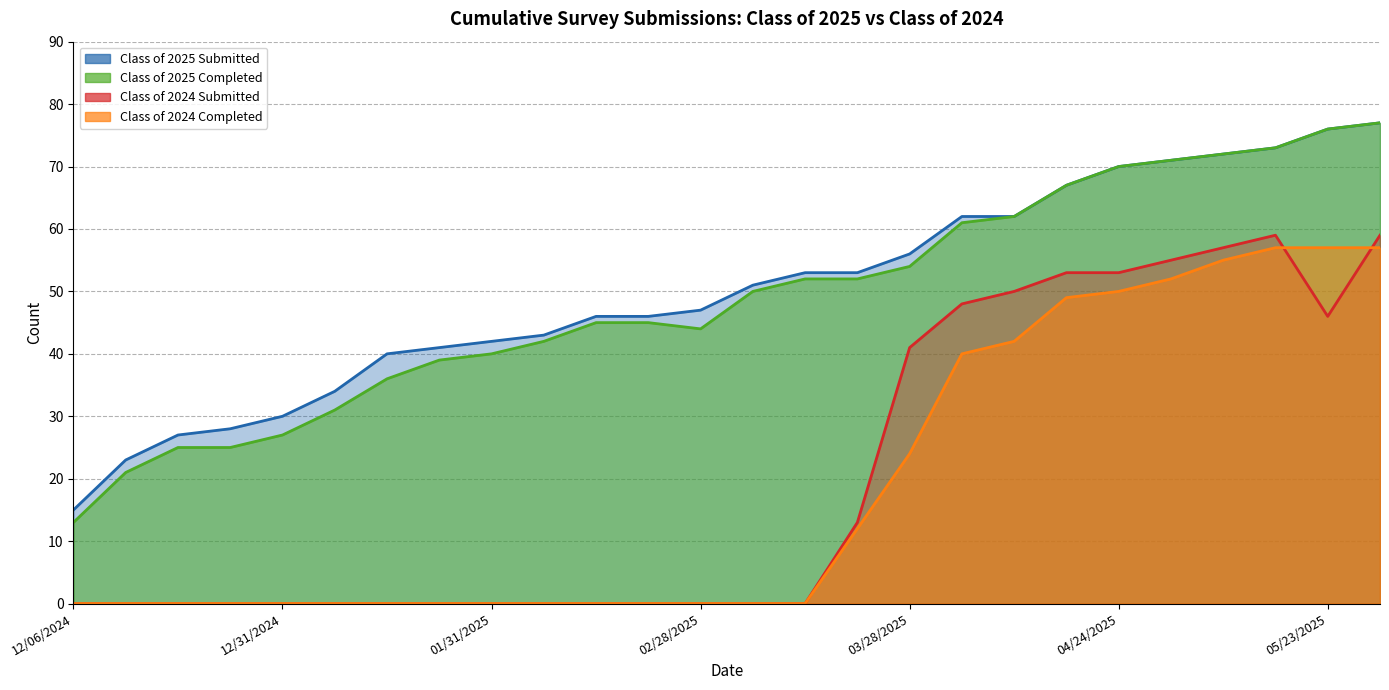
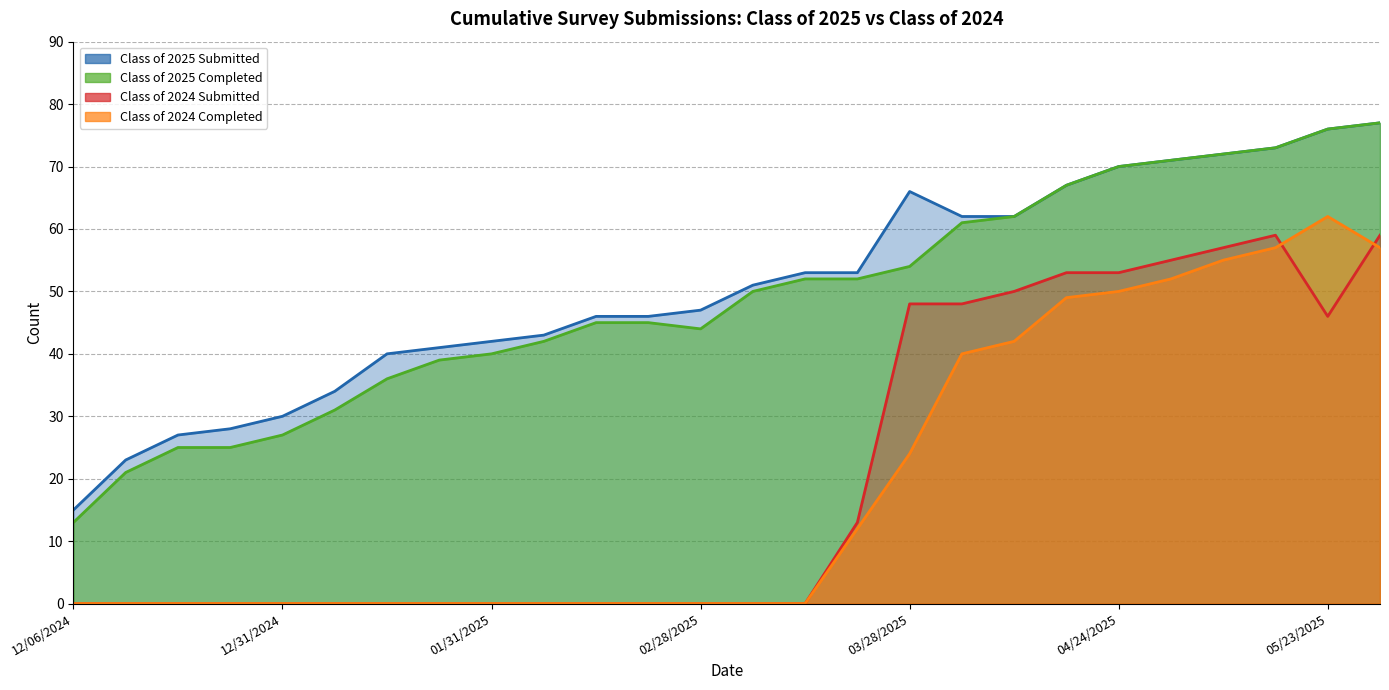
  {
    "Class of 2025 Submitted": {
      "12/06/2024": 15,
      "12/31/2024": 30,
      "01/31/2025": 42,
      "02/28/2025": 47,
-     "03/28/2025": 56
+     "03/28/2025": 66
    },
    "Class of 2025 Completed": {
      "12/06/2024": 13,
      "12/31/2024": 27,
      "01/31/2025": 40,
      "02/28/2025": 44,
      "03/28/2025": 54
    },
    "Class of 2024 Submitted": {
-     "03/28/2025": 41,
+     "03/28/2025": 48,
      "04/24/2025": 53,
      "05/23/2025": 46
    },
    "Class of 2024 Completed": {
      "03/28/2025": 24,
      "04/24/2025": 50,
-     "05/23/2025": 57
+     "05/23/2025": 62
    }
  }
